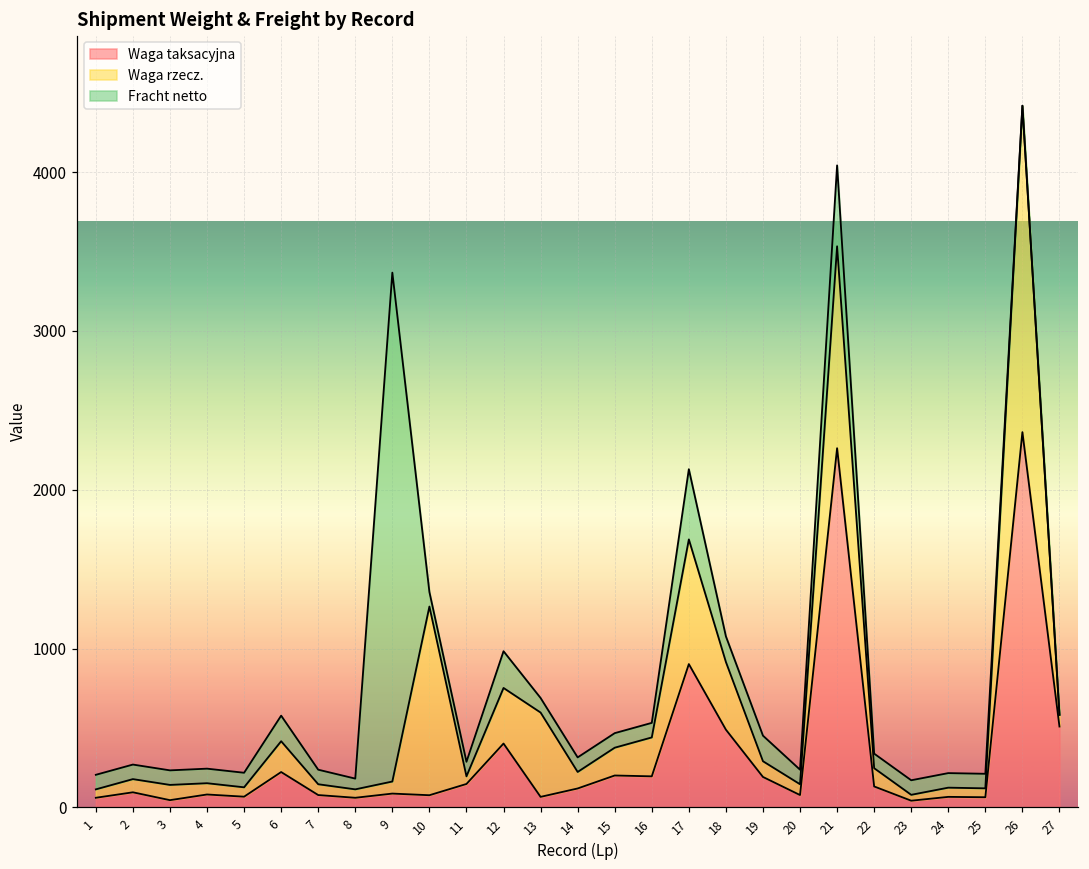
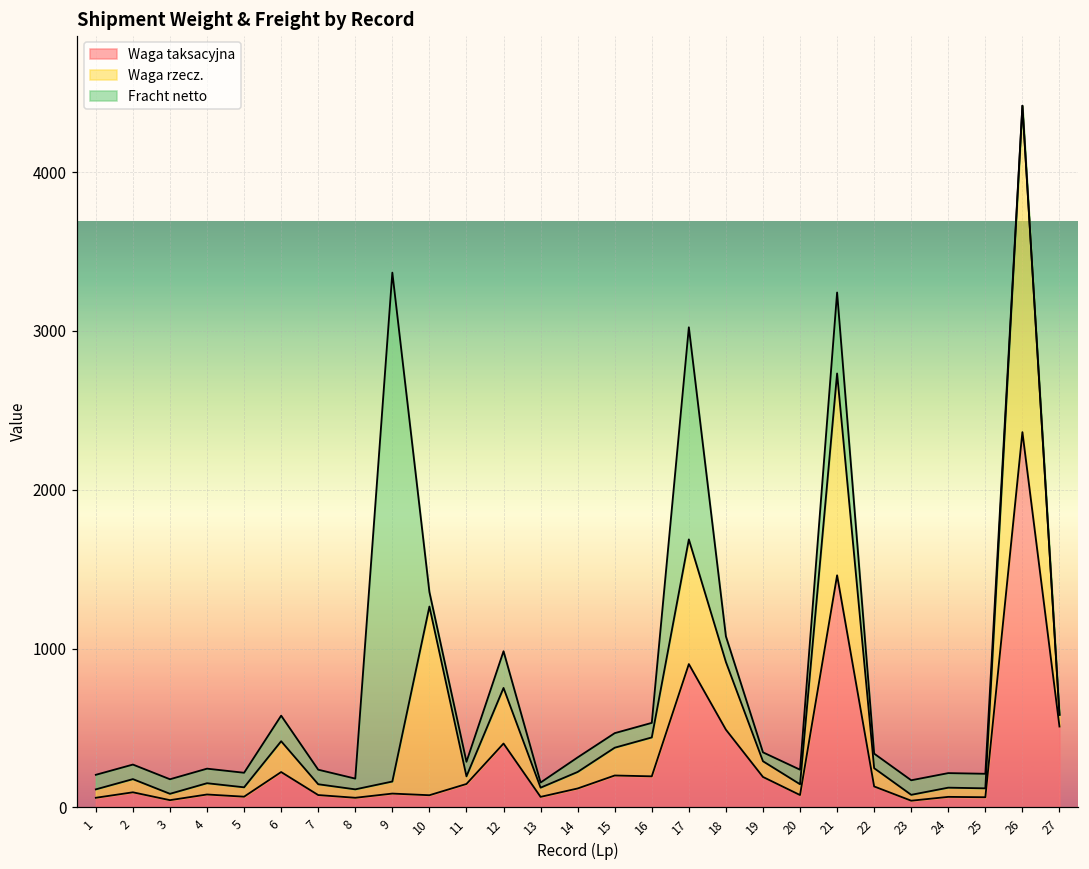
  {
    "Waga taksacyjna": {
      "1": 60,
      "2": 100,
      "3": 50,
      "4": 80,
      "5": 70,
      "6": 220,
      "7": 80,
      "8": 60,
      "9": 90,
      "10": 80,
      "11": 150,
      "12": 400,
      "13": 70,
      "14": 120,
      "15": 200,
      "16": 200,
      "17": 900,
      "18": 490,
      "19": 190,
      "20": 80,
-     "21": 2260,
+     "21": 1460,
      "22": 130,
      "23": 40,
      "24": 70,
      "25": 60,
      "26": 2360,
      "27": 510
    },
    "Waga rzecz.": {
      "1": 50,
      "2": 80,
-     "3": 100,
+     "3": 40,
      "4": 70,
      "5": 60,
      "6": 190,
      "7": 70,
      "8": 50,
      "9": 80,
      "10": 1190,
      "11": 50,
      "12": 350,
-     "13": 530,
+     "13": 60,
      "14": 100,
      "15": 180,
      "16": 250,
      "17": 790,
      "18": 430,
      "19": 100,
      "20": 70,
      "21": 1270,
      "22": 120,
      "23": 40,
      "24": 60,
      "25": 60
    },
    "Fracht netto": {
      "1": 90,
      "2": 90,
      "3": 90,
      "4": 90,
      "5": 90,
      "6": 160,
      "7": 90,
      "8": 70,
      "9": 3200,
      "10": 90,
      "11": 90,
      "12": 230,
-     "13": 90,
+     "13": 30,
      "14": 90,
      "15": 90,
      "16": 90,
-     "17": 440,
+     "17": 1340,
      "18": 160,
-     "19": 160,
+     "19": 60,
      "20": 90,
      "21": 510,
      "22": 90,
      "23": 90,
      "24": 90,
      "25": 90
    }
  }
